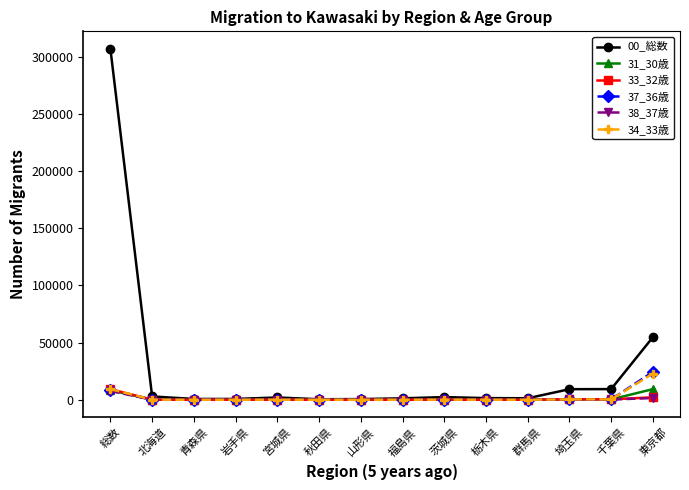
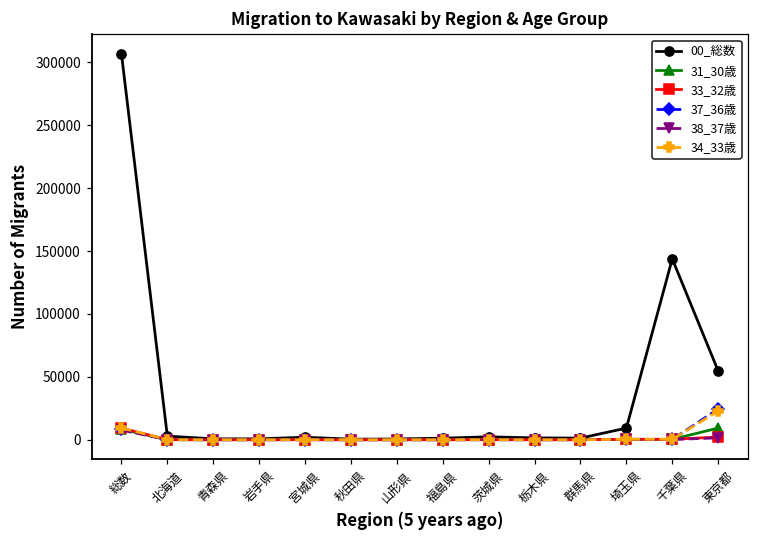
  {
    "00_総数": {
      "総数": 307000,
      "北海道": 3000,
      "茨城県": 2000,
      "埼玉県": 9000,
-     "千葉県": 9000,
+     "千葉県": 144000,
      "東京都": 55000
    },
    "31_30歳": {
      "東京都": 9000
    }
  }
